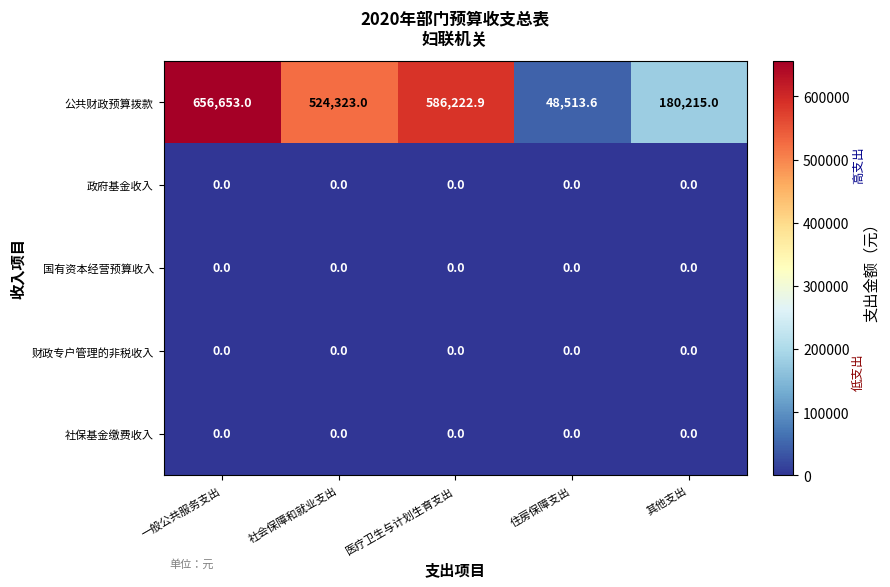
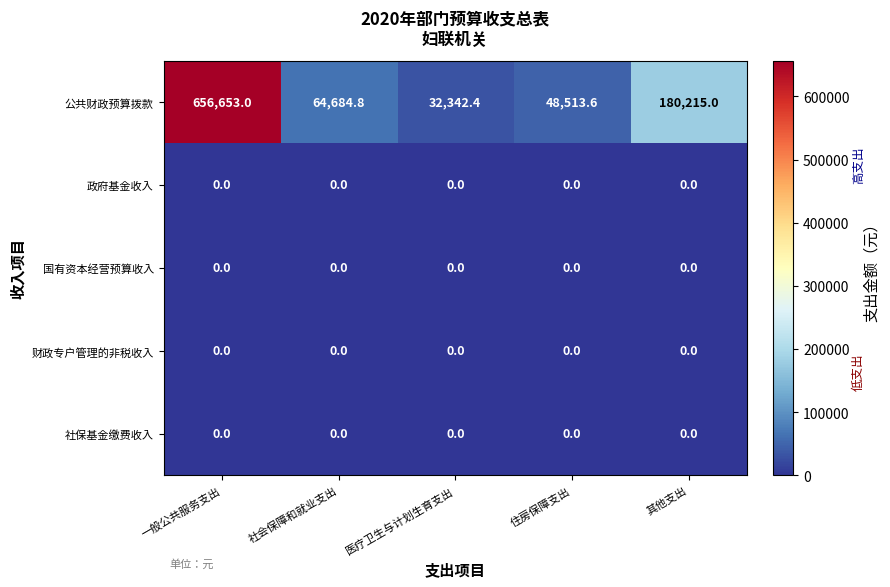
  {
    "公共财政预算拨款": {
      "一般公共服务支出": "656,653.0",
-     "社会保障和就业支出": "524,323.0",
-     "医疗卫生与计划生育支出": "586,222.9",
+     "社会保障和就业支出": "64,684.8",
+     "医疗卫生与计划生育支出": "32,342.4",
      "住房保障支出": "48,513.6",
      "其他支出": "180,215.0"
    },
    "政府基金收入": {
      "一般公共服务支出": "0.0",
      "社会保障和就业支出": "0.0",
      "医疗卫生与计划生育支出": "0.0",
      "住房保障支出": "0.0",
      "其他支出": "0.0"
    },
    "国有资本经营预算收入": {
      "一般公共服务支出": "0.0",
      "社会保障和就业支出": "0.0",
      "医疗卫生与计划生育支出": "0.0",
      "住房保障支出": "0.0",
      "其他支出": "0.0"
    },
    "财政专户管理的非税收入": {
      "一般公共服务支出": "0.0",
      "社会保障和就业支出": "0.0",
      "医疗卫生与计划生育支出": "0.0",
      "住房保障支出": "0.0",
      "其他支出": "0.0"
    },
    "社保基金缴费收入": {
      "一般公共服务支出": "0.0",
      "社会保障和就业支出": "0.0",
      "医疗卫生与计划生育支出": "0.0",
      "住房保障支出": "0.0",
      "其他支出": "0.0"
    }
  }
